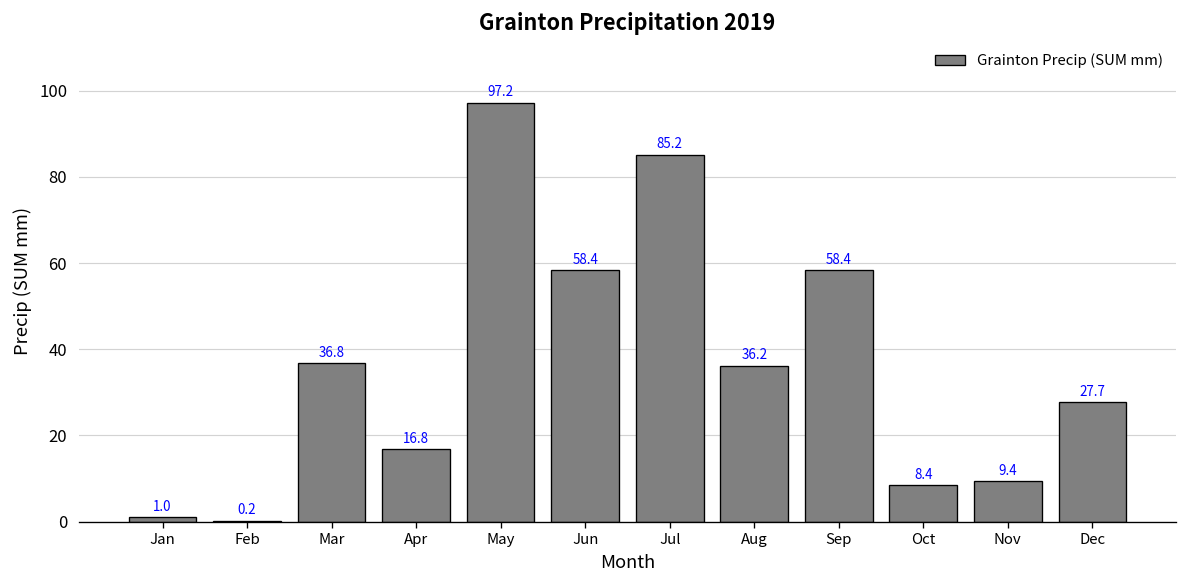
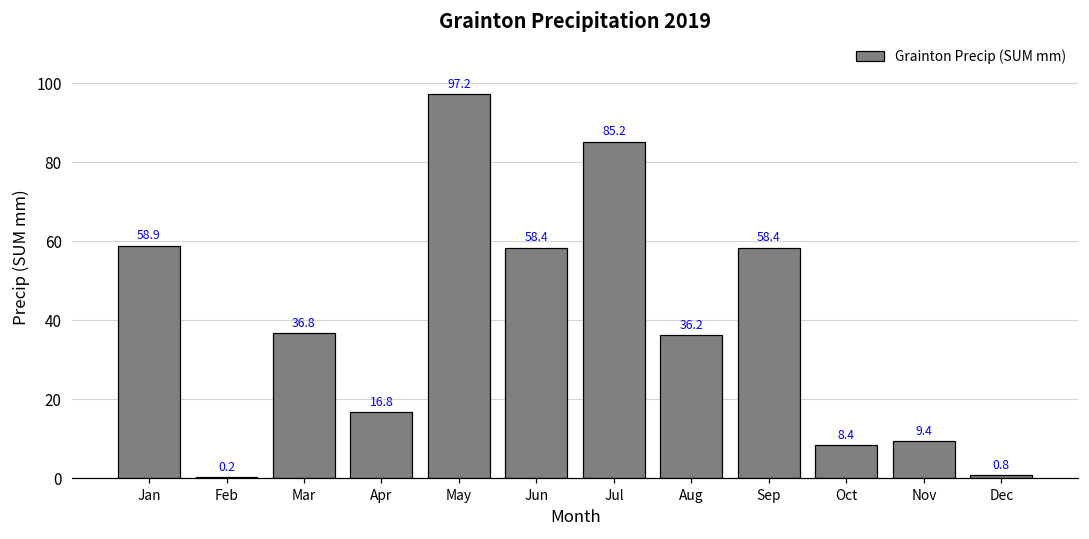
  {
-   "Jan": 1.0,
+   "Jan": 58.9,
    "Feb": 0.2,
    "Mar": 36.8,
    "Apr": 16.8,
    "May": 97.2,
    "Jun": 58.4,
    "Jul": 85.2,
    "Aug": 36.2,
    "Sep": 58.4,
    "Oct": 8.4,
    "Nov": 9.4,
-   "Dec": 27.7
+   "Dec": 0.8
  }
